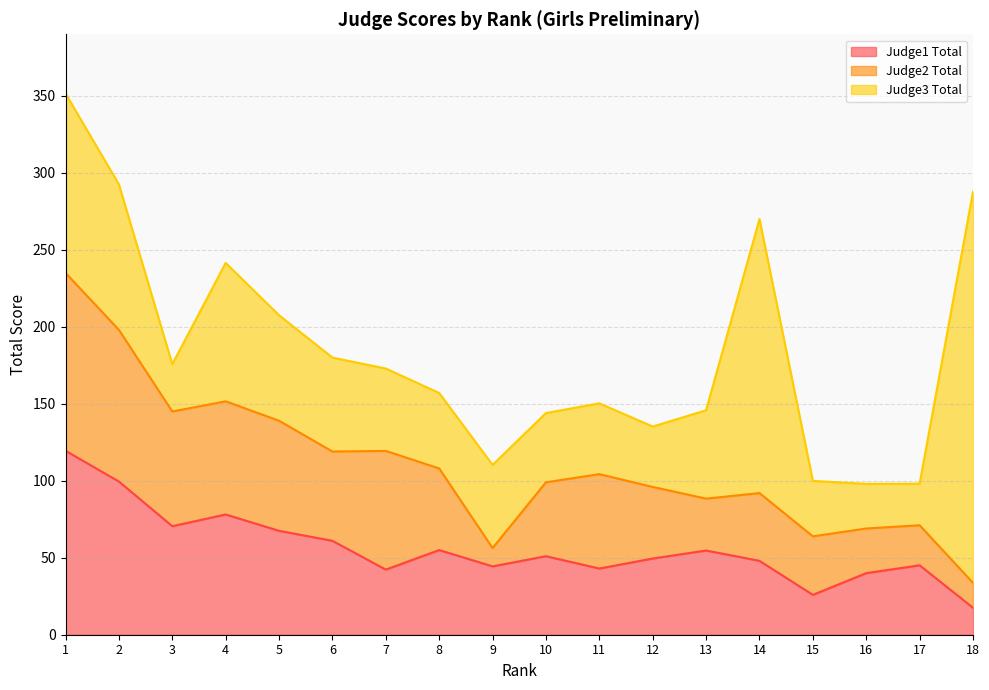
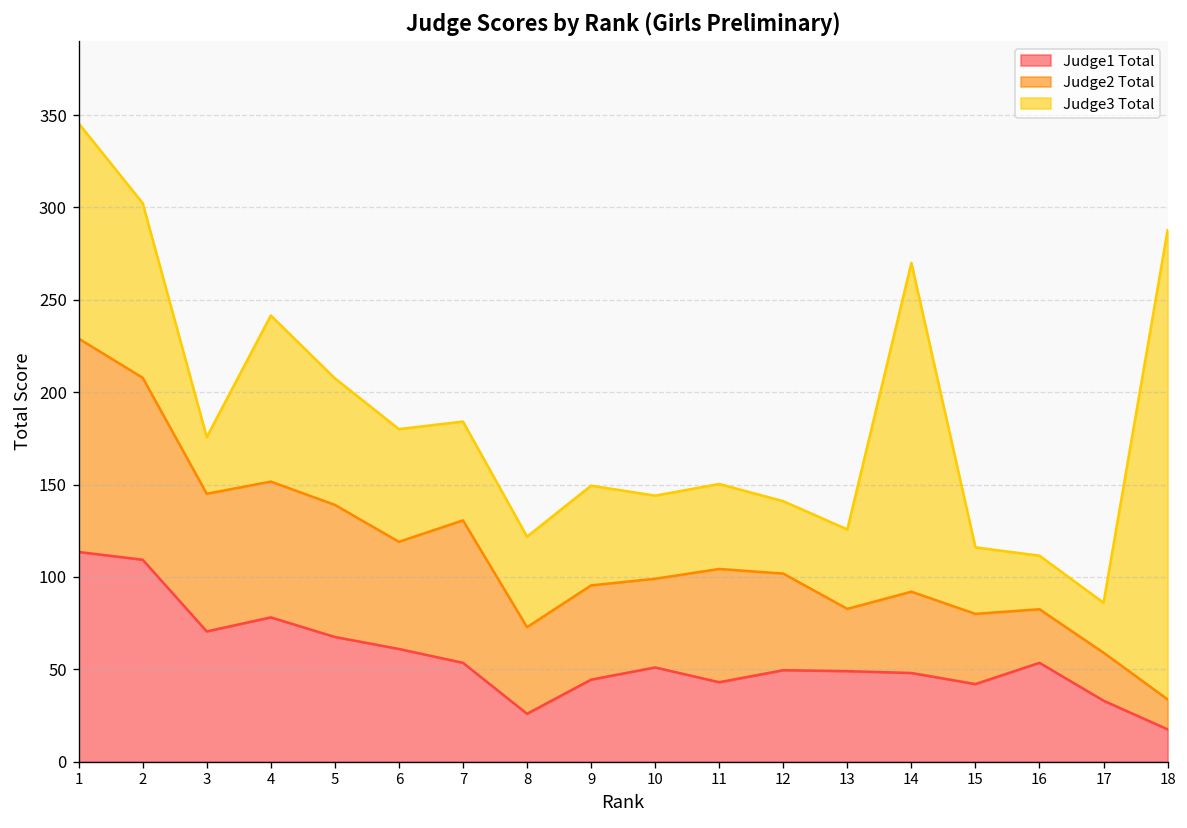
  {
    "Judge1 Total": {
-     "1": 120,
-     "2": 100,
+     "1": 114,
+     "2": 109,
      "3": 71,
      "4": 78,
      "5": 68,
      "6": 61,
-     "7": 42,
-     "8": 55,
+     "7": 54,
+     "8": 26,
      "9": 44,
      "10": 51,
      "11": 43,
      "12": 50,
-     "13": 55,
+     "13": 49,
      "14": 48,
-     "15": 26,
-     "16": 40,
-     "17": 45,
+     "15": 42,
+     "16": 54,
+     "17": 33,
      "18": 18
    },
    "Judge2 Total": {
      "1": 116,
      "2": 99,
      "3": 75,
      "4": 74,
      "5": 72,
      "6": 58,
      "7": 77,
-     "8": 53,
-     "9": 12,
+     "8": 47,
+     "9": 51,
      "10": 48,
      "11": 61,
-     "12": 47,
+     "12": 52,
      "13": 34,
      "14": 44,
      "15": 38,
      "16": 29,
      "17": 26,
      "18": 16
    },
    "Judge3 Total": {
      "1": 117,
      "2": 95,
      "3": 31,
      "4": 90,
      "5": 69,
      "6": 61,
      "7": 53,
      "8": 49,
      "9": 54,
      "10": 45,
      "11": 46,
      "12": 39,
-     "13": 57,
+     "13": 43,
      "14": 178,
      "15": 36,
      "16": 29,
      "17": 27,
      "18": 254
    }
  }
